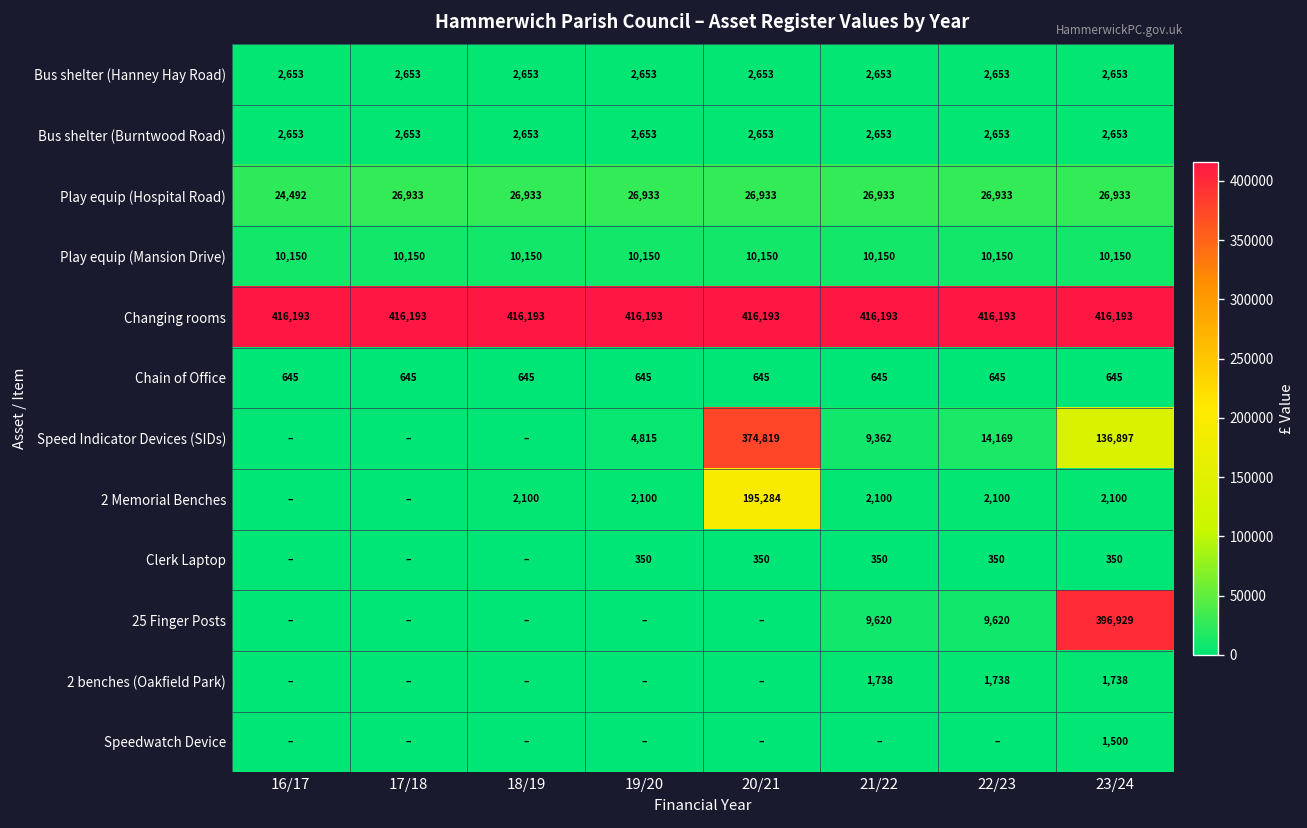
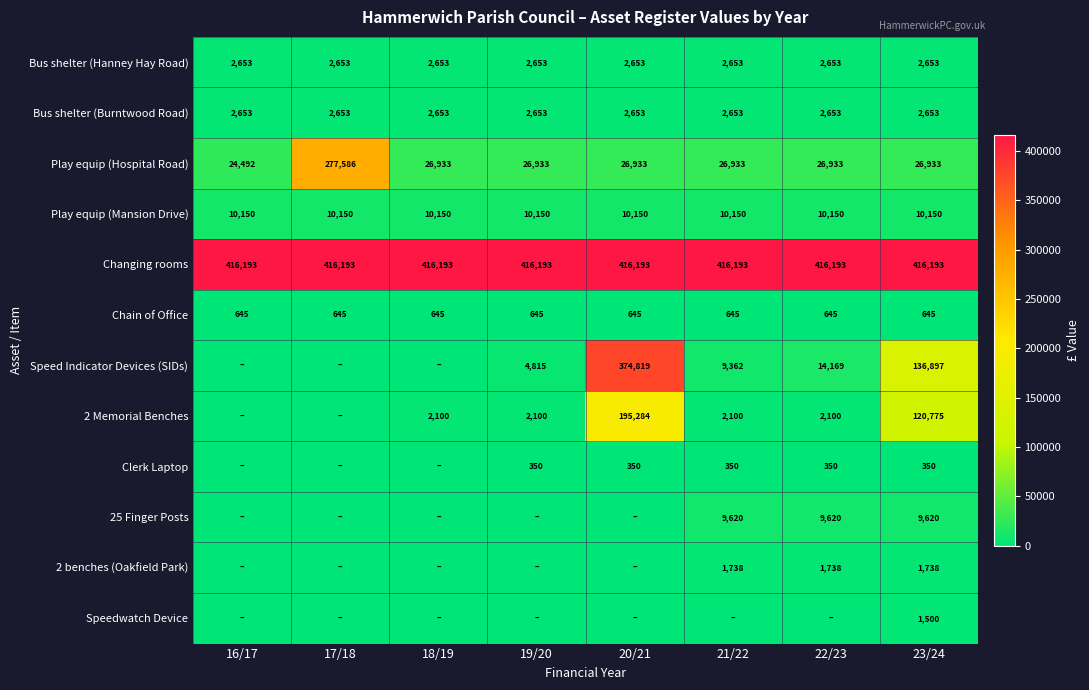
  {
    "Bus shelter (Hanney Hay Road)": {
      "16/17": "2,653",
      "17/18": "2,653",
      "18/19": "2,653",
      "19/20": "2,653",
      "20/21": "2,653",
      "21/22": "2,653",
      "22/23": "2,653",
      "23/24": "2,653"
    },
    "Bus shelter (Burntwood Road)": {
      "16/17": "2,653",
      "17/18": "2,653",
      "18/19": "2,653",
      "19/20": "2,653",
      "20/21": "2,653",
      "21/22": "2,653",
      "22/23": "2,653",
      "23/24": "2,653"
    },
    "Play equip (Hospital Road)": {
      "16/17": "24,492",
-     "17/18": "26,933",
+     "17/18": "277,586",
      "18/19": "26,933",
      "19/20": "26,933",
      "20/21": "26,933",
      "21/22": "26,933",
      "22/23": "26,933",
      "23/24": "26,933"
    },
    "Play equip (Mansion Drive)": {
      "16/17": "10,150",
      "17/18": "10,150",
      "18/19": "10,150",
      "19/20": "10,150",
      "20/21": "10,150",
      "21/22": "10,150",
      "22/23": "10,150",
      "23/24": "10,150"
    },
    "Changing rooms": {
      "16/17": "416,193",
      "17/18": "416,193",
      "18/19": "416,193",
      "19/20": "416,193",
      "20/21": "416,193",
      "21/22": "416,193",
      "22/23": "416,193",
      "23/24": "416,193"
    },
    "Chain of Office": {
      "16/17": "645",
      "17/18": "645",
      "18/19": "645",
      "19/20": "645",
      "20/21": "645",
      "21/22": "645",
      "22/23": "645",
      "23/24": "645"
    },
    "Speed Indicator Devices (SIDs)": {
      "19/20": "4,815",
      "20/21": "374,819",
      "21/22": "9,362",
      "22/23": "14,169",
      "23/24": "136,897"
    },
    "2 Memorial Benches": {
      "18/19": "2,100",
      "19/20": "2,100",
      "20/21": "195,284",
      "21/22": "2,100",
      "22/23": "2,100",
-     "23/24": "2,100"
+     "23/24": "120,775"
    },
    "Clerk Laptop": {
      "19/20": "350",
      "20/21": "350",
      "21/22": "350",
      "22/23": "350",
      "23/24": "350"
    },
    "25 Finger Posts": {
      "21/22": "9,620",
      "22/23": "9,620",
-     "23/24": "396,929"
+     "23/24": "9,620"
    },
    "2 benches (Oakfield Park)": {
      "21/22": "1,738",
      "22/23": "1,738",
      "23/24": "1,738"
    },
    "Speedwatch Device": {
      "23/24": "1,500"
    }
  }
